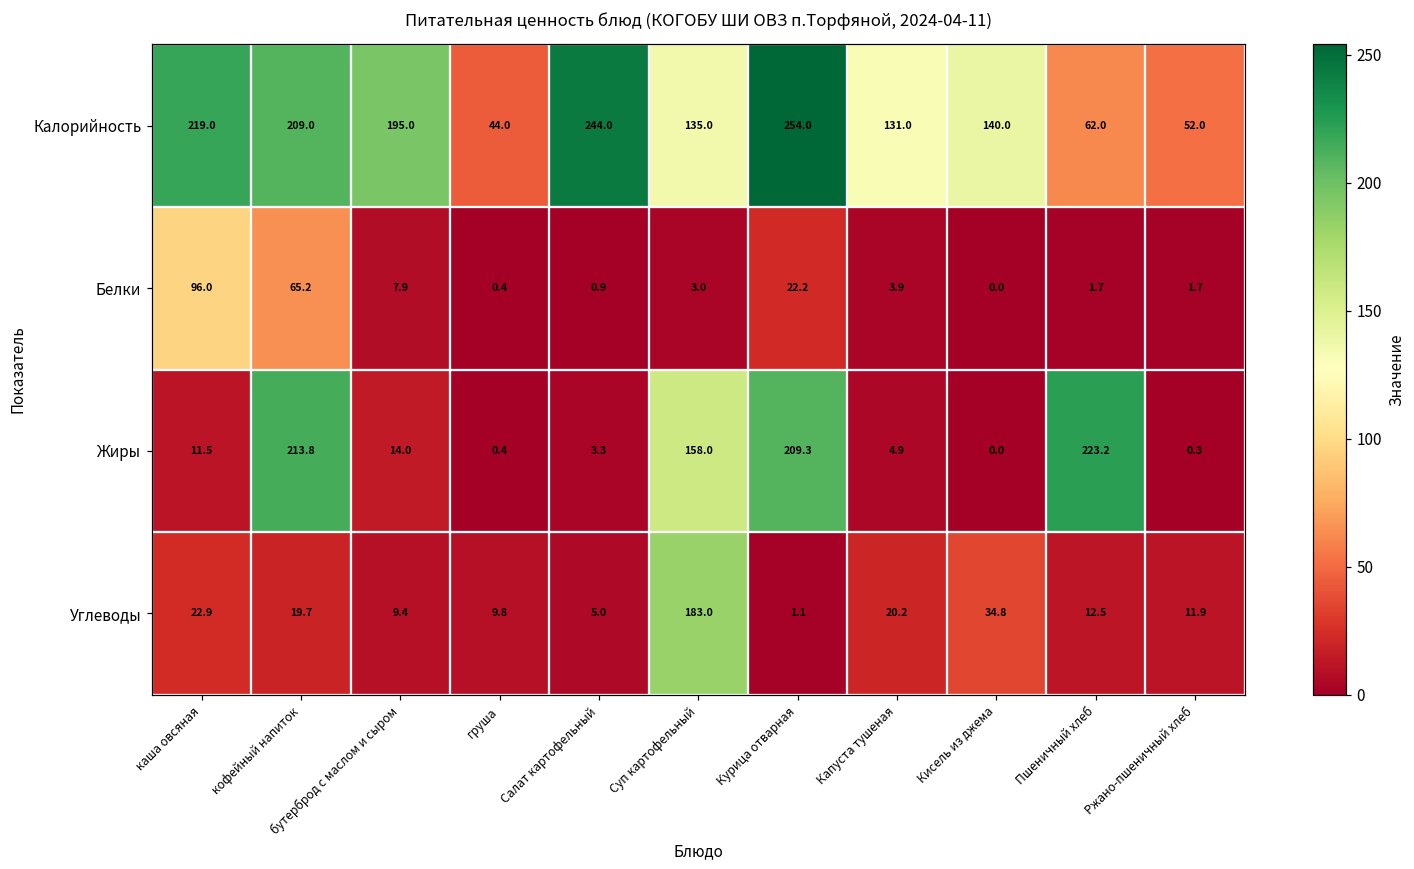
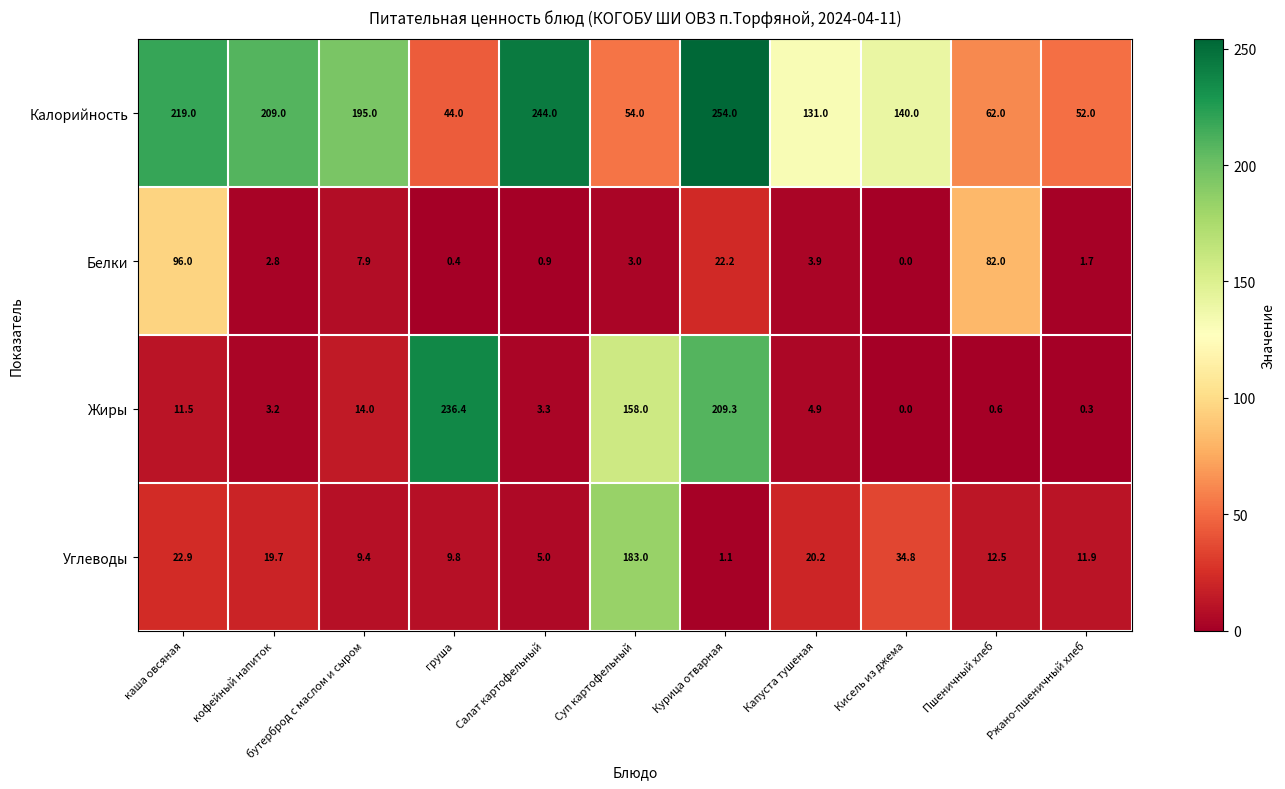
  {
    "Калорийность": {
      "каша овсяная": 219.0,
      "кофейный напиток": 209.0,
      "бутерброд с маслом и сыром": 195.0,
      "груша": 44.0,
      "Салат картофельный": 244.0,
-     "Суп картофельный": 135.0,
+     "Суп картофельный": 54.0,
      "Курица отварная": 254.0,
      "Капуста тушеная": 131.0,
      "Кисель из джема": 140.0,
      "Пшеничный хлеб": 62.0,
      "Ржано-пшеничный хлеб": 52.0
    },
    "Белки": {
      "каша овсяная": 96.0,
-     "кофейный напиток": 65.2,
+     "кофейный напиток": 2.8,
      "бутерброд с маслом и сыром": 7.9,
      "груша": 0.4,
      "Салат картофельный": 0.9,
      "Суп картофельный": 3.0,
      "Курица отварная": 22.2,
      "Капуста тушеная": 3.9,
      "Кисель из джема": 0.0,
-     "Пшеничный хлеб": 1.7,
+     "Пшеничный хлеб": 82.0,
      "Ржано-пшеничный хлеб": 1.7
    },
    "Жиры": {
      "каша овсяная": 11.5,
-     "кофейный напиток": 213.8,
+     "кофейный напиток": 3.2,
      "бутерброд с маслом и сыром": 14.0,
-     "груша": 0.4,
+     "груша": 236.4,
      "Салат картофельный": 3.3,
      "Суп картофельный": 158.0,
      "Курица отварная": 209.3,
      "Капуста тушеная": 4.9,
      "Кисель из джема": 0.0,
-     "Пшеничный хлеб": 223.2,
+     "Пшеничный хлеб": 0.6,
      "Ржано-пшеничный хлеб": 0.3
    },
    "Углеводы": {
      "каша овсяная": 22.9,
      "кофейный напиток": 19.7,
      "бутерброд с маслом и сыром": 9.4,
      "груша": 9.8,
      "Салат картофельный": 5.0,
      "Суп картофельный": 183.0,
      "Курица отварная": 1.1,
      "Капуста тушеная": 20.2,
      "Кисель из джема": 34.8,
      "Пшеничный хлеб": 12.5,
      "Ржано-пшеничный хлеб": 11.9
    }
  }
